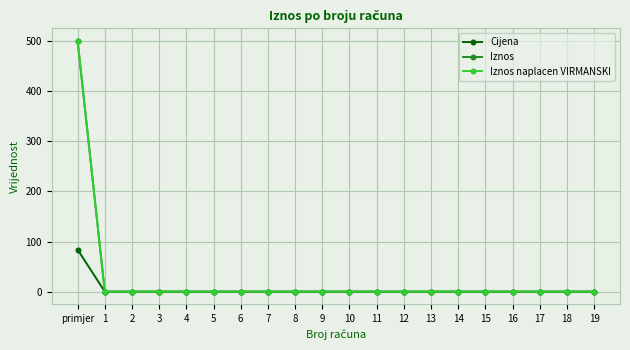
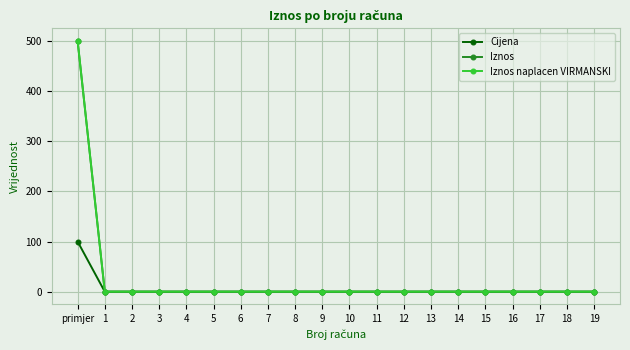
  {
    "Cijena": {
-     "primjer": 80
+     "primjer": 100
    },
    "Iznos naplacen VIRMANSKI": {
      "primjer": 500
    }
  }
